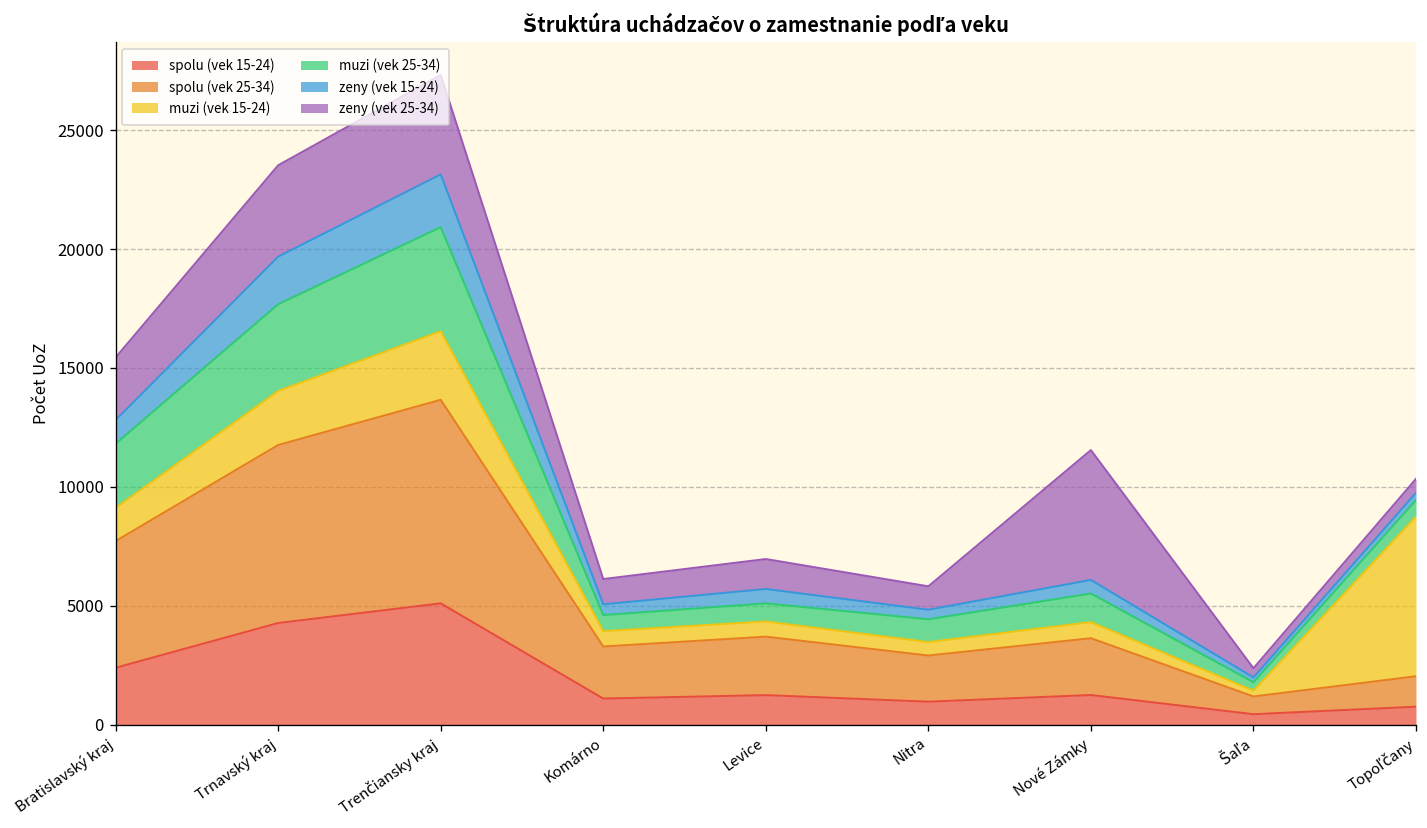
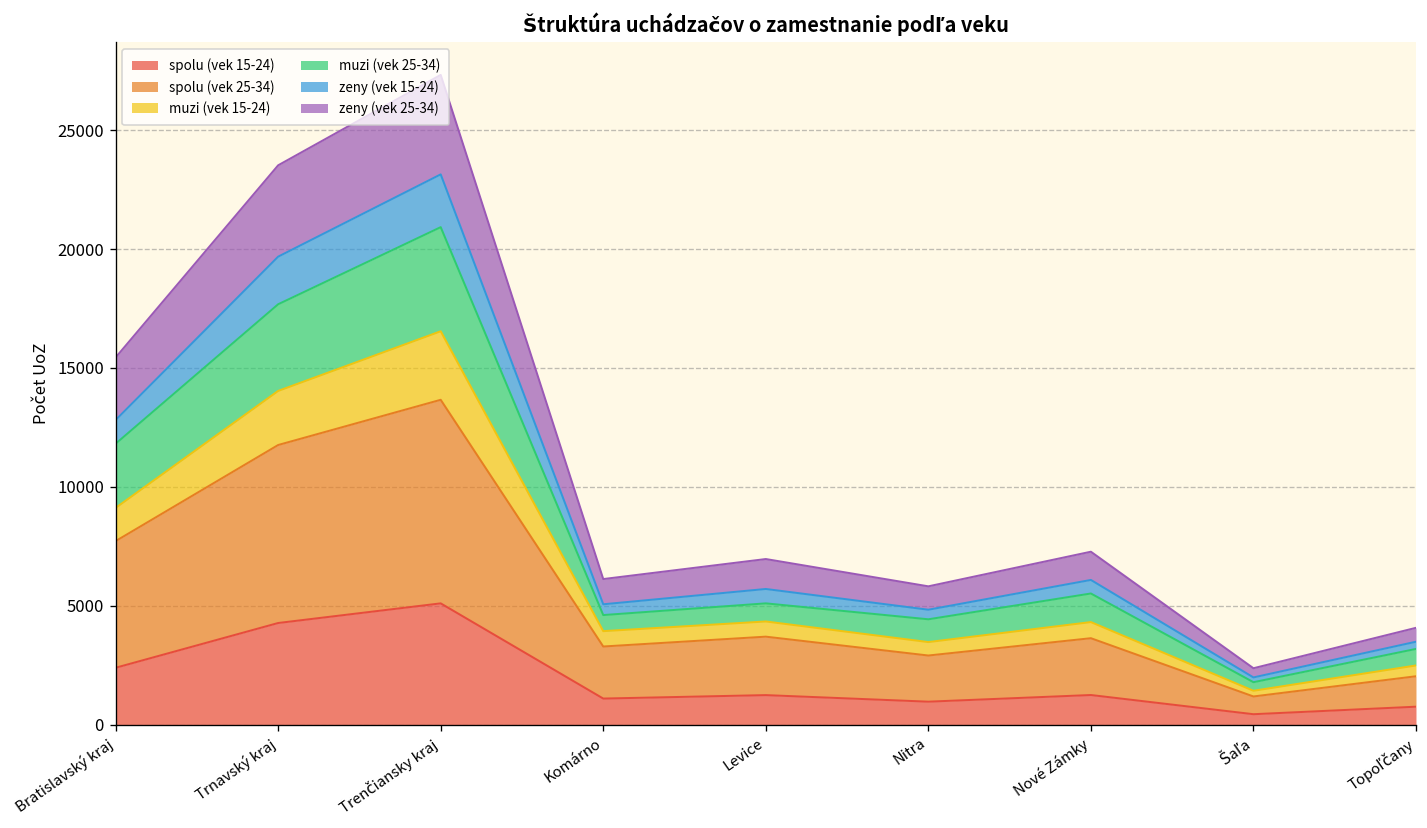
  {
    "muzi (vek 15-24)": {
      "Bratislavský kraj": 1400,
      "Trnavský kraj": 2300,
      "Trenčiansky kraj": 2900,
      "Komárno": 600,
      "Levice": 600,
      "Nitra": 600,
      "Nové Zámky": 700,
      "Šaľa": 200,
-     "Topoľčany": 6700
+     "Topoľčany": 500
    },
    "muzi (vek 25-34)": {
      "Bratislavský kraj": 2700,
      "Trnavský kraj": 3600,
      "Trenčiansky kraj": 4400,
      "Komárno": 700,
      "Levice": 800,
      "Nitra": 1000,
      "Nové Zámky": 1200,
      "Šaľa": 400,
      "Topoľčany": 700
    },
    "zeny (vek 15-24)": {
      "Bratislavský kraj": 1000,
      "Trnavský kraj": 2000,
      "Trenčiansky kraj": 2200,
      "Komárno": 500,
      "Levice": 600,
      "Nitra": 400,
      "Nové Zámky": 600,
      "Šaľa": 200,
      "Topoľčany": 300
    },
    "zeny (vek 25-34)": {
      "Bratislavský kraj": 2600,
      "Trnavský kraj": 3800,
      "Komárno": 1100,
      "Levice": 1300,
      "Nitra": 1000,
-     "Nové Zámky": 5500,
+     "Nové Zámky": 1200,
      "Šaľa": 400,
      "Topoľčany": 600
    }
  }
